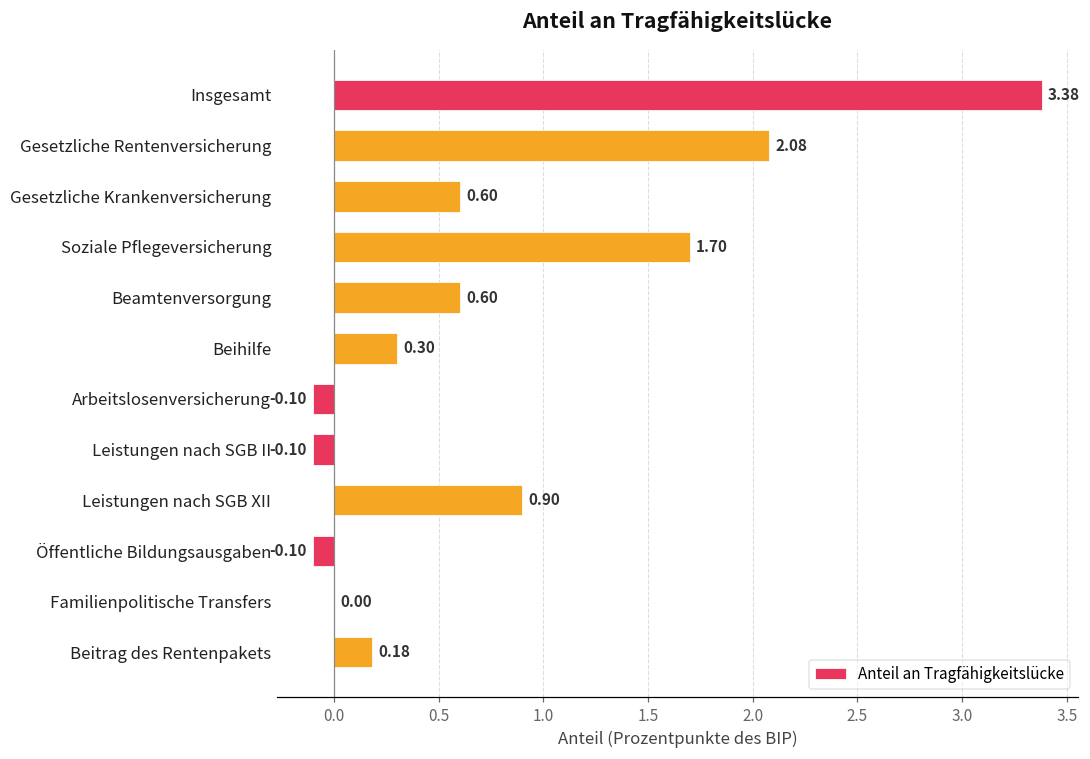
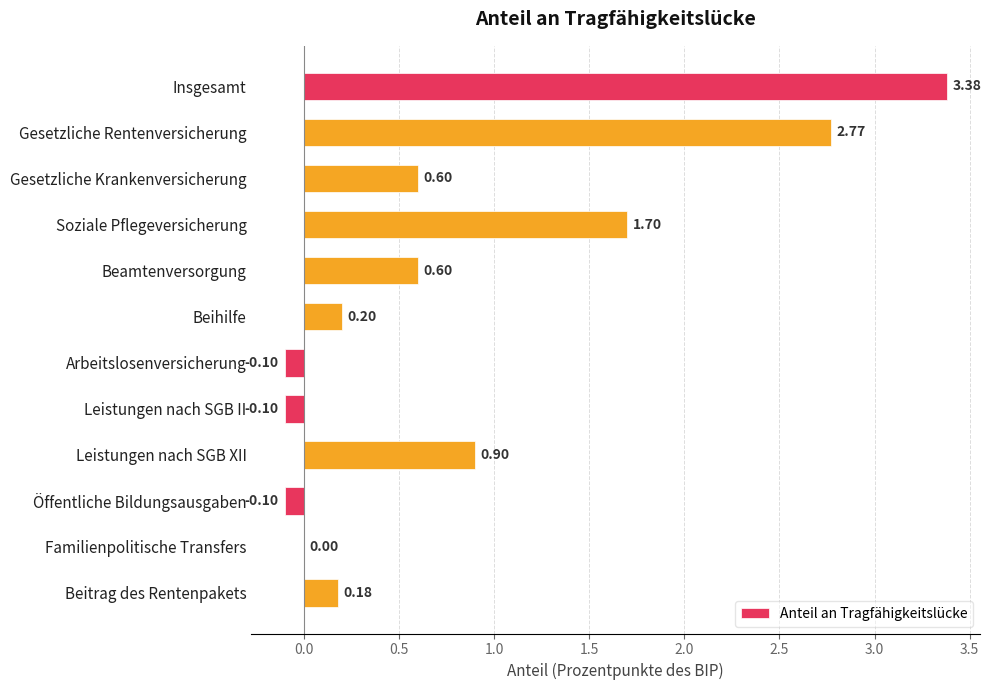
  {
    "Insgesamt": 3.38,
-   "Gesetzliche Rentenversicherung": 2.08,
+   "Gesetzliche Rentenversicherung": 2.77,
    "Gesetzliche Krankenversicherung": 0.60,
    "Soziale Pflegeversicherung": 1.70,
    "Beamtenversorgung": 0.60,
-   "Beihilfe": 0.30,
+   "Beihilfe": 0.20,
    "Arbeitslosenversicherung": -0.10,
    "Leistungen nach SGB II": -0.10,
    "Leistungen nach SGB XII": 0.90,
    "Öffentliche Bildungsausgaben": -0.10,
    "Familienpolitische Transfers": 0.00,
    "Beitrag des Rentenpakets": 0.18
  }
